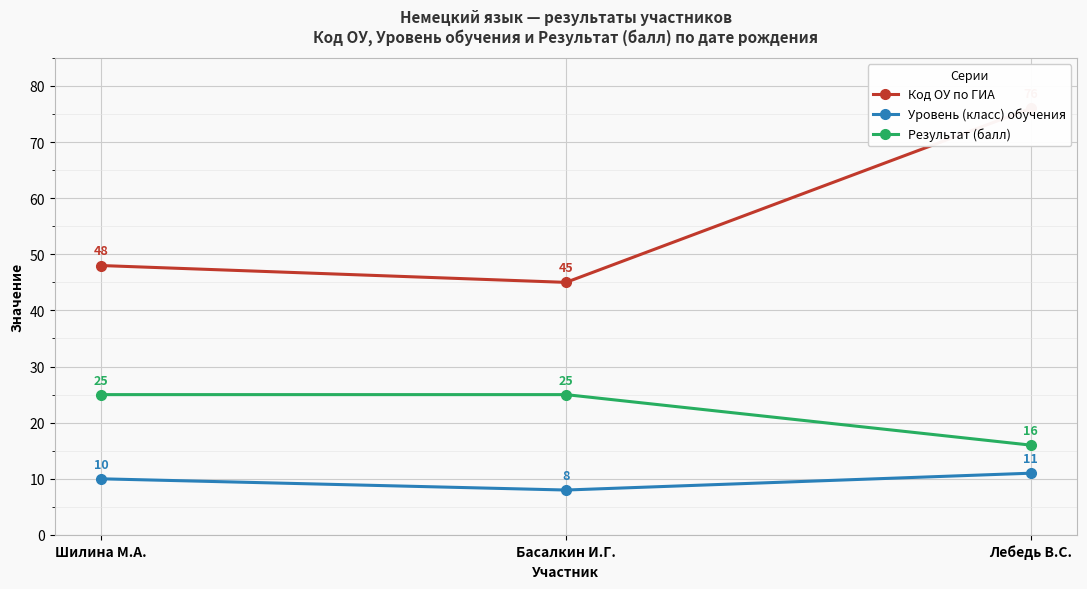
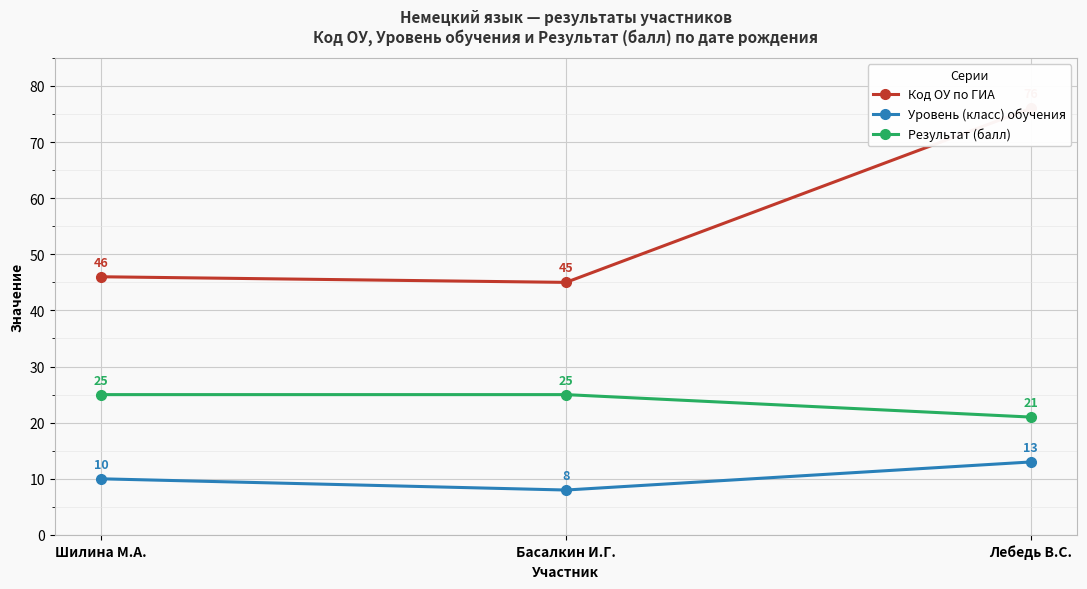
  {
    "Код ОУ по ГИА": {
-     "Шилина М.А.": 48,
+     "Шилина М.А.": 46,
      "Басалкин И.Г.": 45
    },
    "Уровень (класс) обучения": {
      "Шилина М.А.": 10,
      "Басалкин И.Г.": 8,
-     "Лебедь В.С.": 11
+     "Лебедь В.С.": 13
    },
    "Результат (балл)": {
      "Шилина М.А.": 25,
      "Басалкин И.Г.": 25,
-     "Лебедь В.С.": 16
+     "Лебедь В.С.": 21
    }
  }
